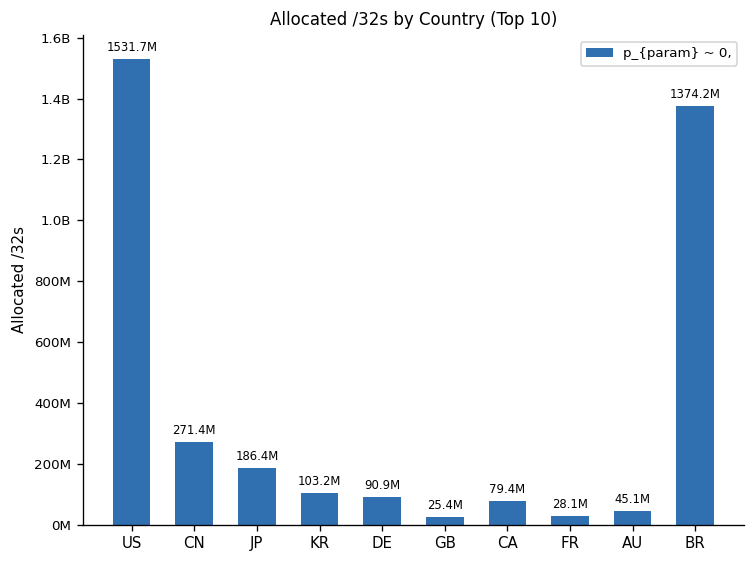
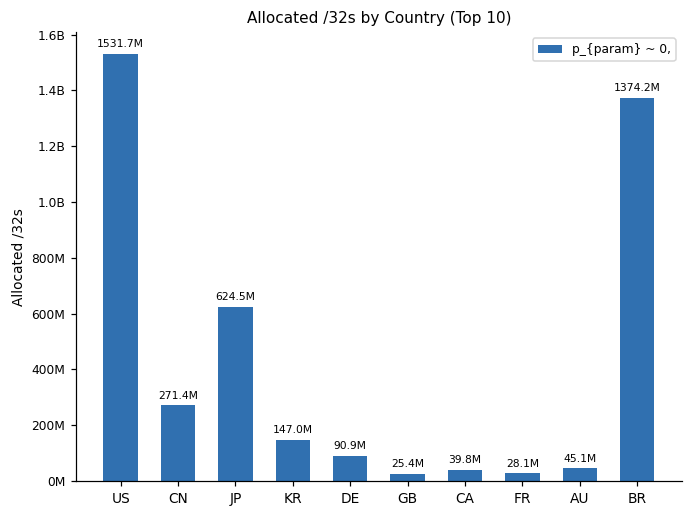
  {
    "US": "1531.7M",
    "CN": "271.4M",
-   "JP": "186.4M",
-   "KR": "103.2M",
+   "JP": "624.5M",
+   "KR": "147.0M",
    "DE": "90.9M",
    "GB": "25.4M",
-   "CA": "79.4M",
+   "CA": "39.8M",
    "FR": "28.1M",
    "AU": "45.1M",
    "BR": "1374.2M"
  }
